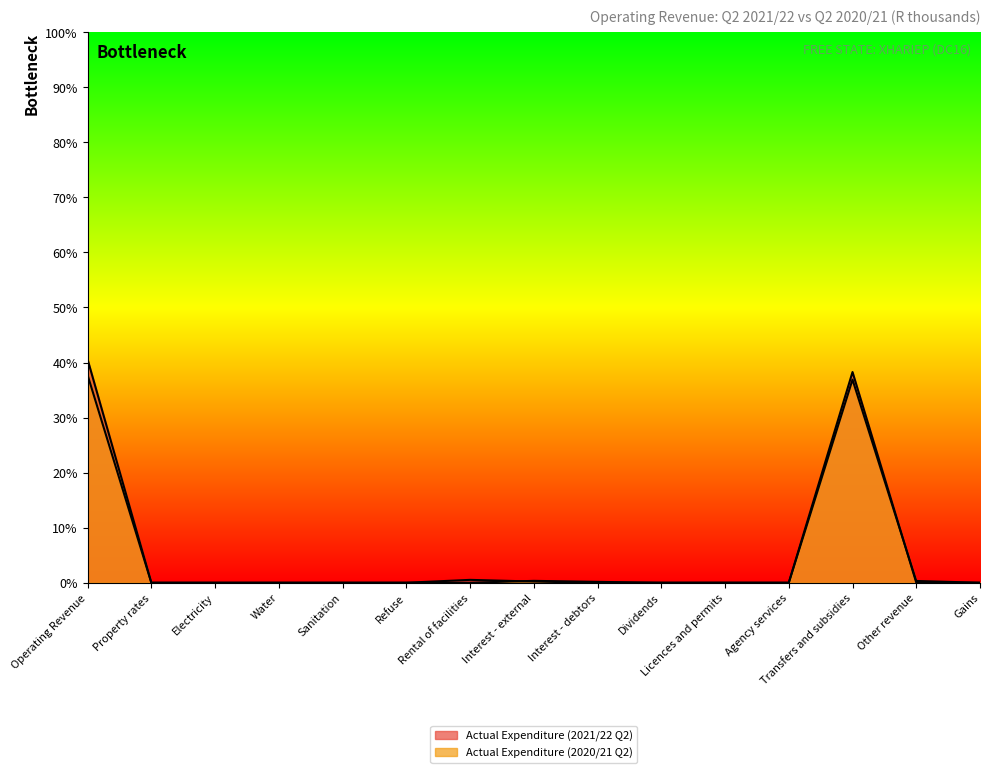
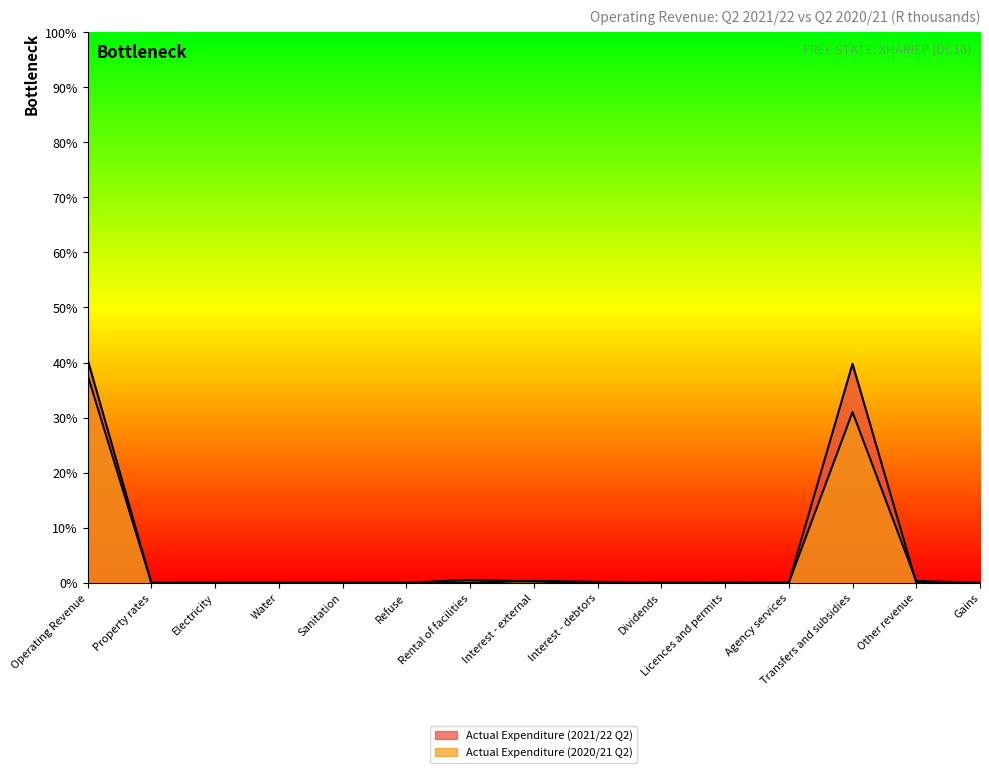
  {
    "Actual Expenditure (2021/22 Q2)": {
      "Operating Revenue": "41%",
      "Rental of facilities": "1%",
-     "Transfers and subsidies": "38%"
+     "Transfers and subsidies": "40%"
    },
    "Actual Expenditure (2020/21 Q2)": {
      "Operating Revenue": "38%",
      "Rental of facilities": "0%",
-     "Transfers and subsidies": "37%"
+     "Transfers and subsidies": "31%"
    }
  }
